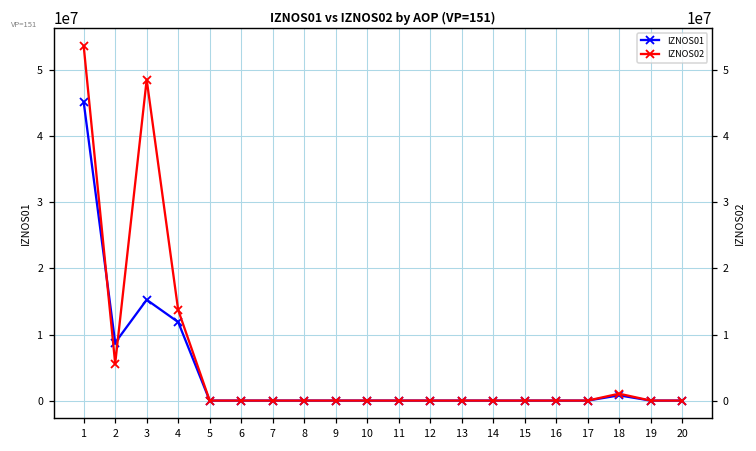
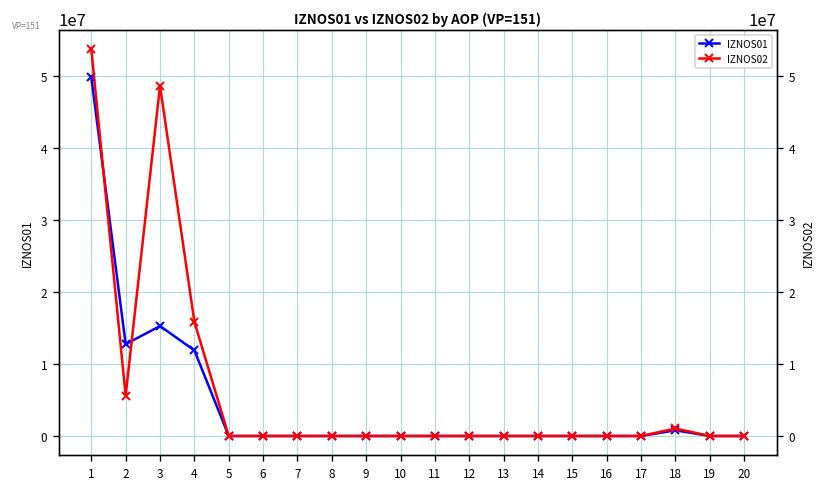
  {
    "IZNOS01": {
-     "1": 45000000,
-     "2": 9000000,
+     "1": 50000000,
+     "2": 13000000,
      "3": 15000000,
      "4": 12000000
    },
    "IZNOS02": {
      "1": 54000000,
      "2": 6000000,
      "3": 49000000,
-     "4": 14000000
+     "4": 16000000
    }
  }
